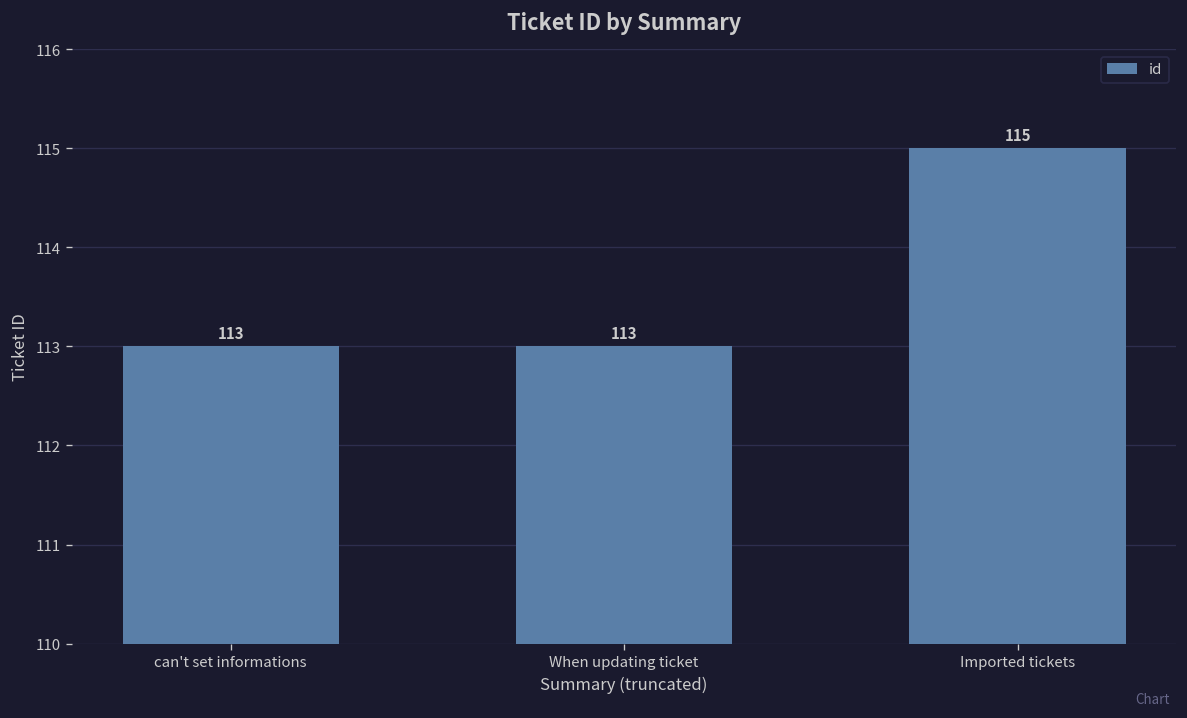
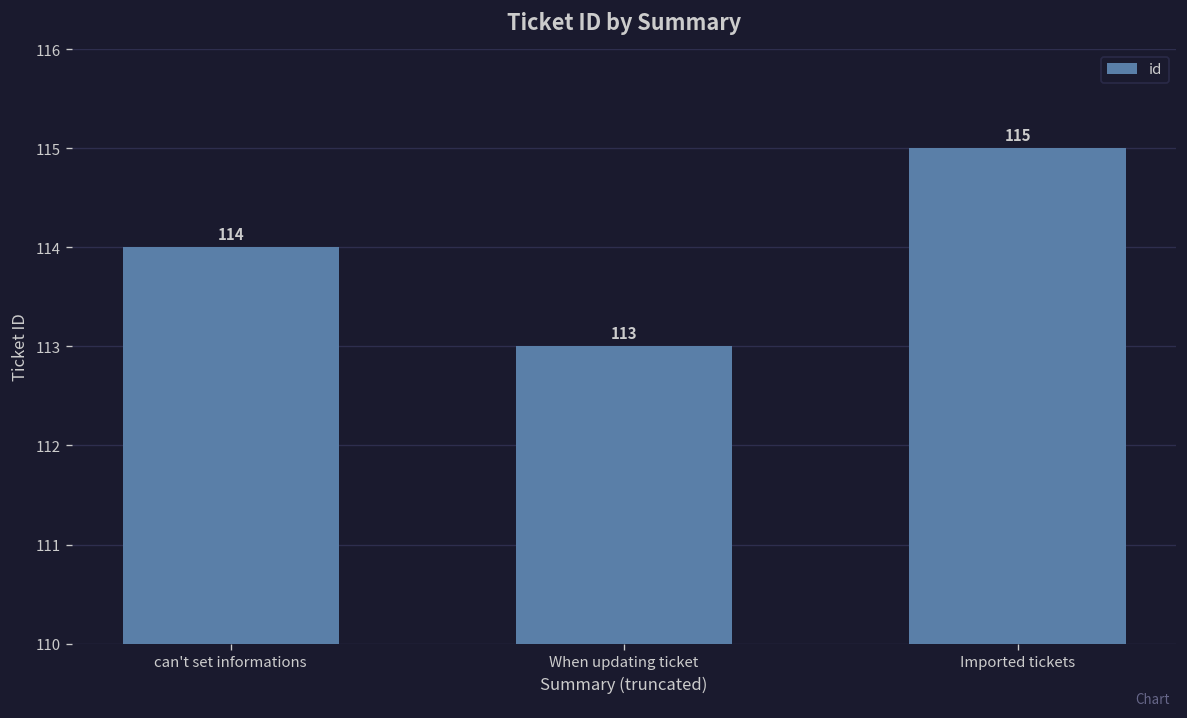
  {
-   "can't set informations": 113,
+   "can't set informations": 114,
    "When updating ticket": 113,
    "Imported tickets": 115
  }
